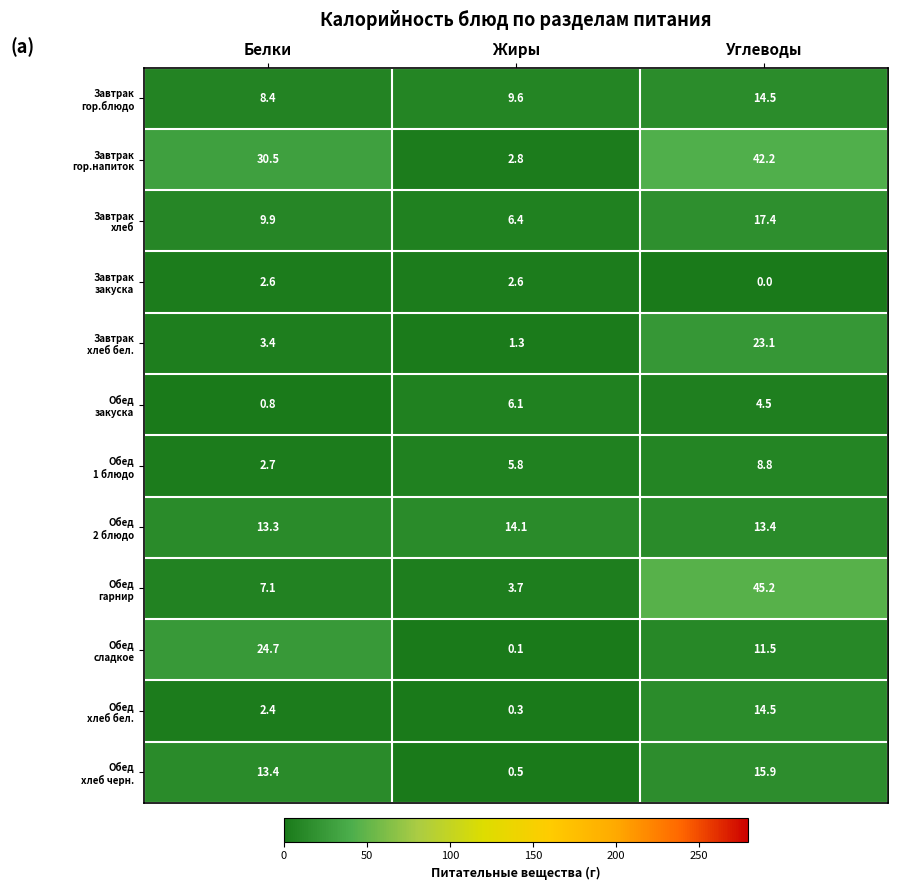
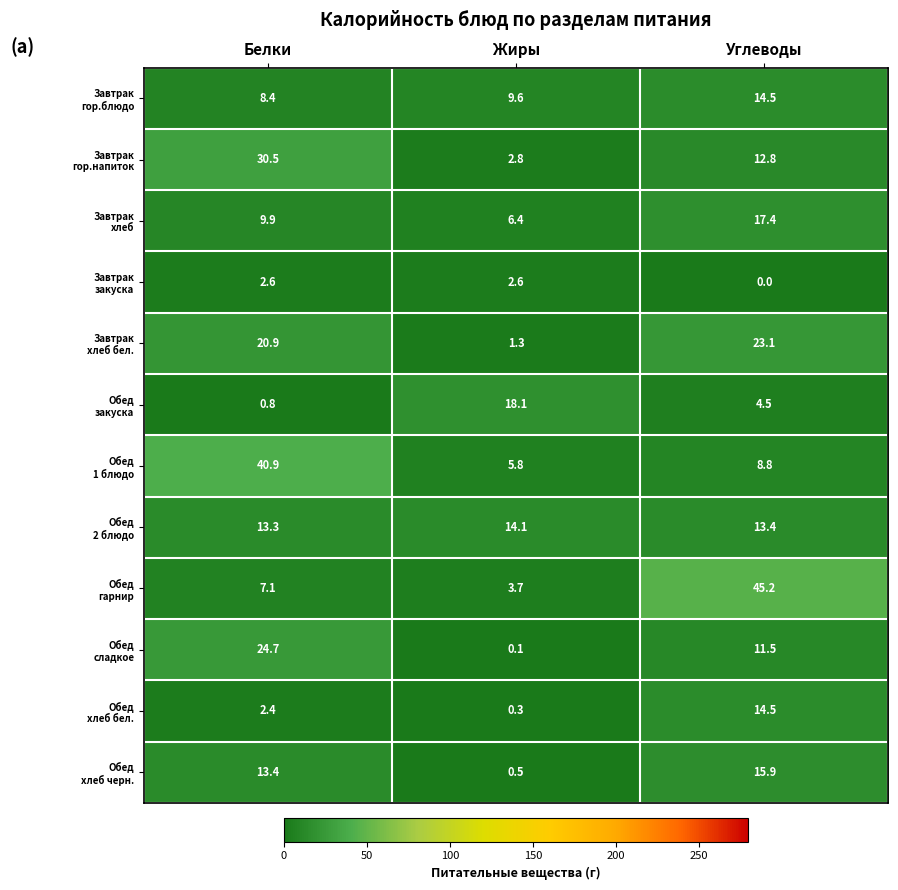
  {
    "Завтрак гор.блюдо": {
      "Белки": 8.4,
      "Жиры": 9.6,
      "Углеводы": 14.5
    },
    "Завтрак гор.напиток": {
      "Белки": 30.5,
      "Жиры": 2.8,
-     "Углеводы": 42.2
+     "Углеводы": 12.8
    },
    "Завтрак хлеб": {
      "Белки": 9.9,
      "Жиры": 6.4,
      "Углеводы": 17.4
    },
    "Завтрак закуска": {
      "Белки": 2.6,
      "Жиры": 2.6,
      "Углеводы": 0.0
    },
    "Завтрак хлеб бел.": {
-     "Белки": 3.4,
+     "Белки": 20.9,
      "Жиры": 1.3,
      "Углеводы": 23.1
    },
    "Обед закуска": {
      "Белки": 0.8,
-     "Жиры": 6.1,
+     "Жиры": 18.1,
      "Углеводы": 4.5
    },
    "Обед 1 блюдо": {
-     "Белки": 2.7,
+     "Белки": 40.9,
      "Жиры": 5.8,
      "Углеводы": 8.8
    },
    "Обед 2 блюдо": {
      "Белки": 13.3,
      "Жиры": 14.1,
      "Углеводы": 13.4
    },
    "Обед гарнир": {
      "Белки": 7.1,
      "Жиры": 3.7,
      "Углеводы": 45.2
    },
    "Обед сладкое": {
      "Белки": 24.7,
      "Жиры": 0.1,
      "Углеводы": 11.5
    },
    "Обед хлеб бел.": {
      "Белки": 2.4,
      "Жиры": 0.3,
      "Углеводы": 14.5
    },
    "Обед хлеб черн.": {
      "Белки": 13.4,
      "Жиры": 0.5,
      "Углеводы": 15.9
    }
  }
